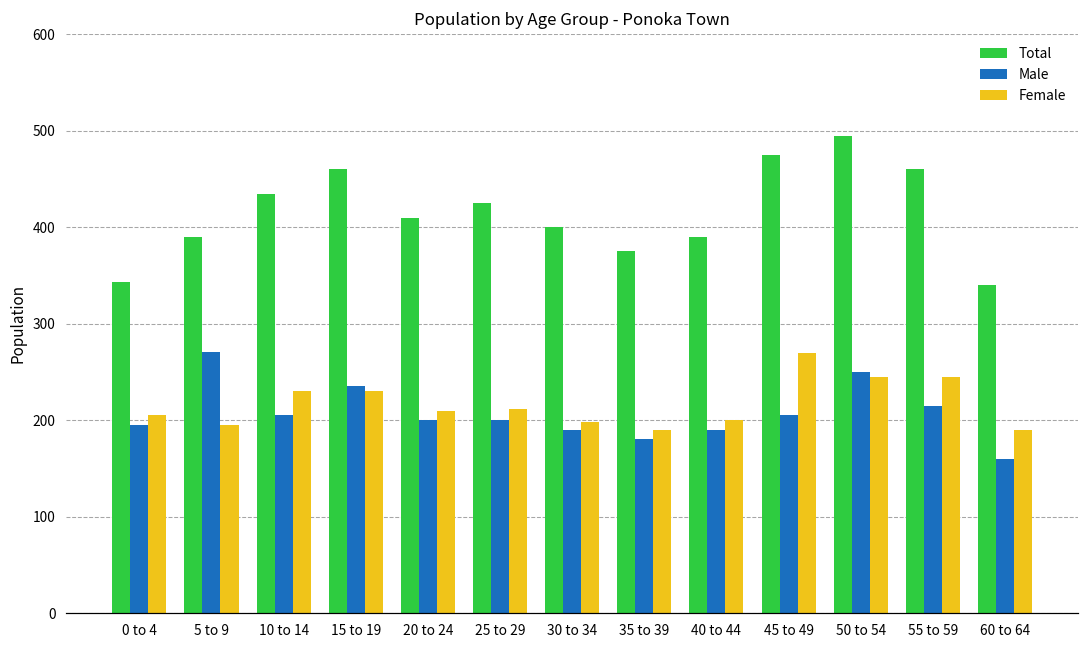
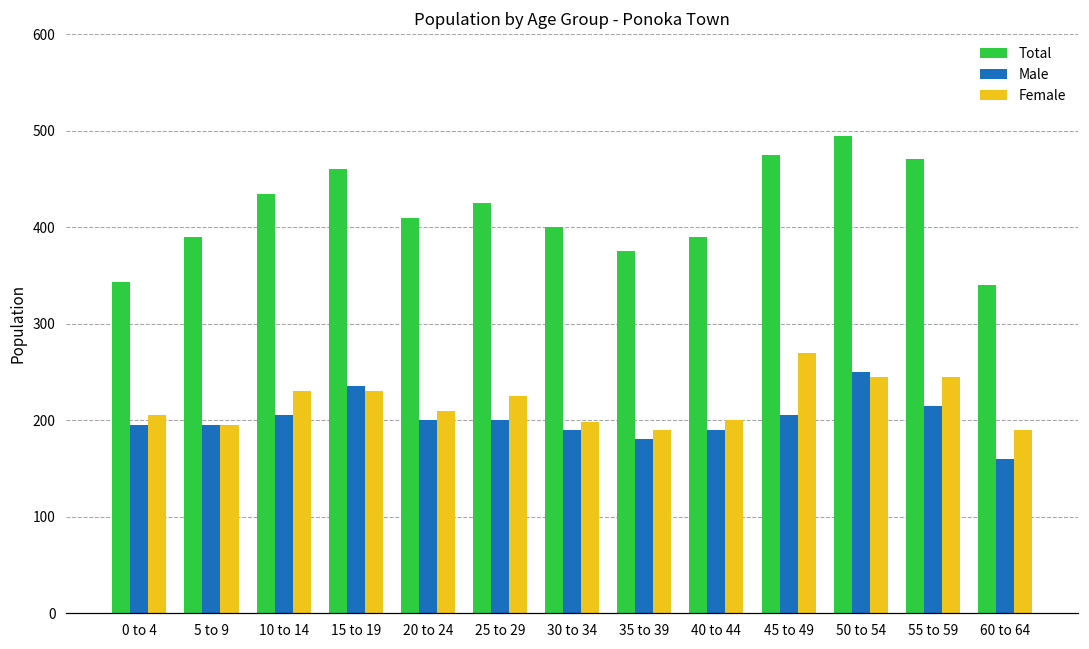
  {
    "Total": {
      "0 to 4": 340,
      "5 to 9": 390,
      "10 to 14": 440,
      "15 to 19": 460,
      "20 to 24": 410,
      "25 to 29": 430,
      "30 to 34": 400,
      "35 to 39": 380,
      "40 to 44": 390,
      "45 to 49": 480,
      "50 to 54": 500,
-     "55 to 59": 460,
+     "55 to 59": 470,
      "60 to 64": 340
    },
    "Male": {
      "0 to 4": 200,
-     "5 to 9": 270,
+     "5 to 9": 200,
      "10 to 14": 210,
      "15 to 19": 240,
      "20 to 24": 200,
      "25 to 29": 200,
      "30 to 34": 190,
      "35 to 39": 180,
      "40 to 44": 190,
      "45 to 49": 210,
      "50 to 54": 250,
      "55 to 59": 220,
      "60 to 64": 160
    },
    "Female": {
      "0 to 4": 210,
      "5 to 9": 200,
      "10 to 14": 230,
      "15 to 19": 230,
      "20 to 24": 210,
-     "25 to 29": 210,
+     "25 to 29": 230,
      "30 to 34": 200,
      "35 to 39": 190,
      "40 to 44": 200,
      "45 to 49": 270,
      "50 to 54": 250,
      "55 to 59": 250,
      "60 to 64": 190
    }
  }
